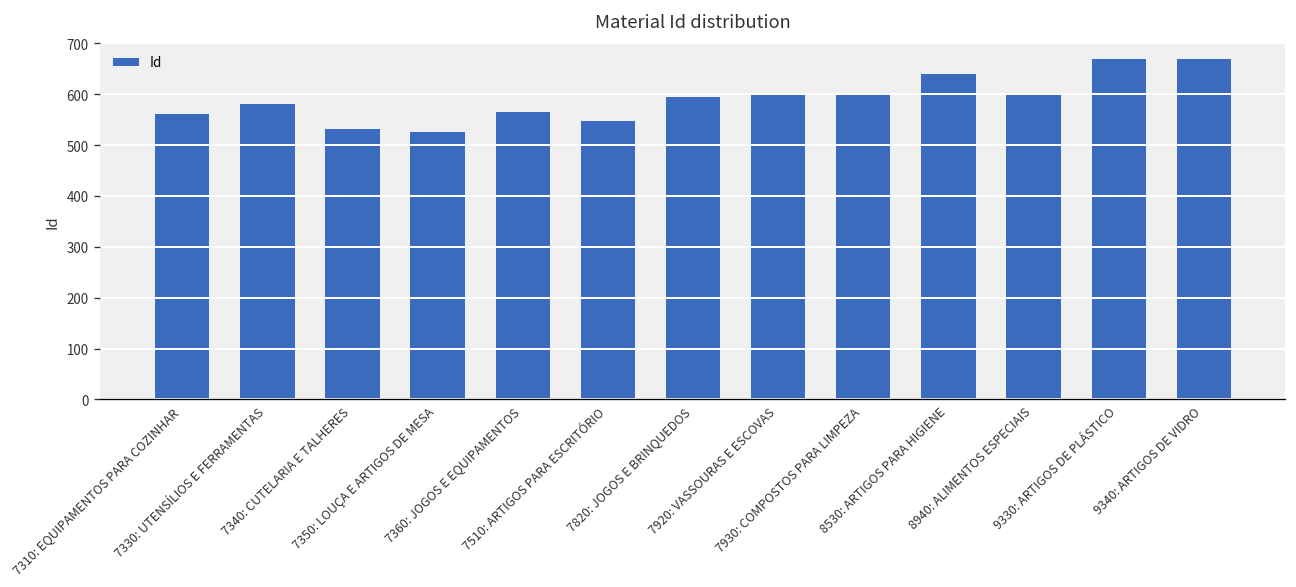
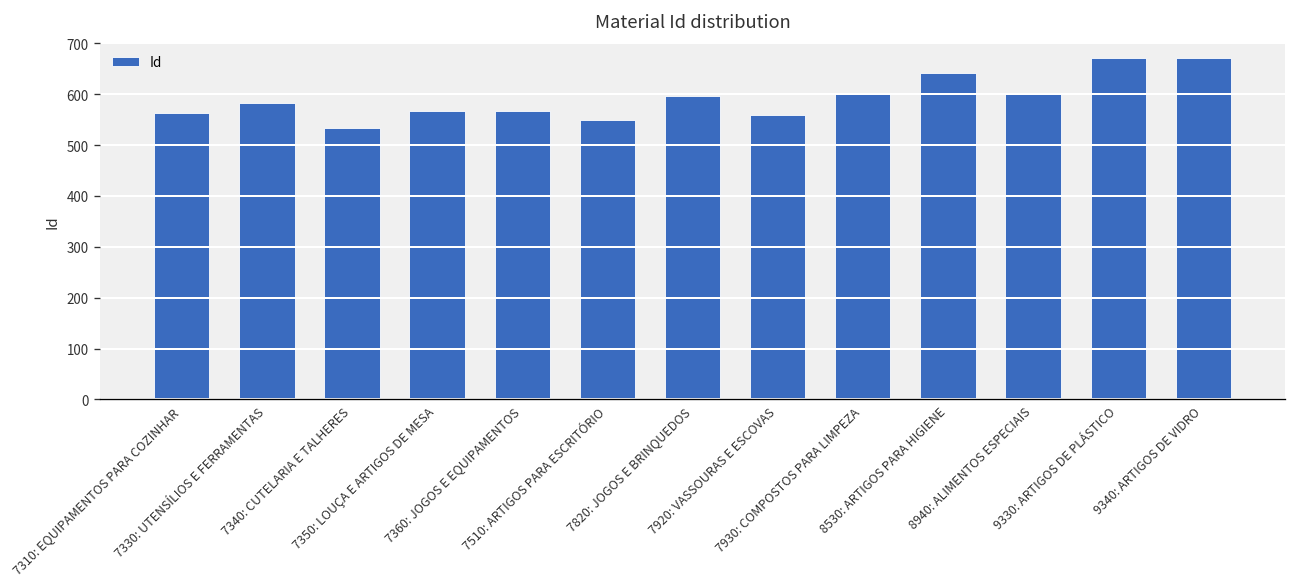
  {
    "7310: EQUIPAMENTOS PARA COZINHAR": 560,
    "7330: UTENSÍLIOS E FERRAMENTAS": 580,
    "7340: CUTELARIA E TALHERES": 530,
-   "7350: LOUÇA E ARTIGOS DE MESA": 530,
+   "7350: LOUÇA E ARTIGOS DE MESA": 570,
    "7360: JOGOS E EQUIPAMENTOS": 570,
    "7510: ARTIGOS PARA ESCRITÓRIO": 550,
    "7820: JOGOS E BRINQUEDOS": 600,
-   "7920: VASSOURAS E ESCOVAS": 600,
+   "7920: VASSOURAS E ESCOVAS": 560,
    "7930: COMPOSTOS PARA LIMPEZA": 600,
    "8530: ARTIGOS PARA HIGIENE": 640,
    "8940: ALIMENTOS ESPECIAIS": 600,
    "9330: ARTIGOS DE PLÁSTICO": 670,
    "9340: ARTIGOS DE VIDRO": 670
  }
